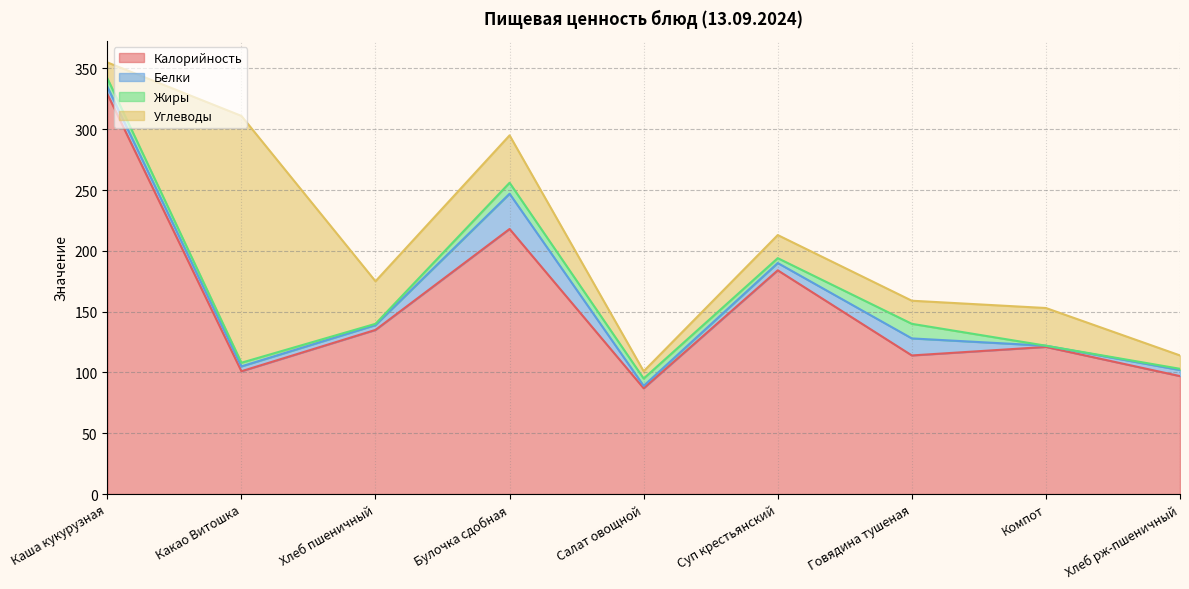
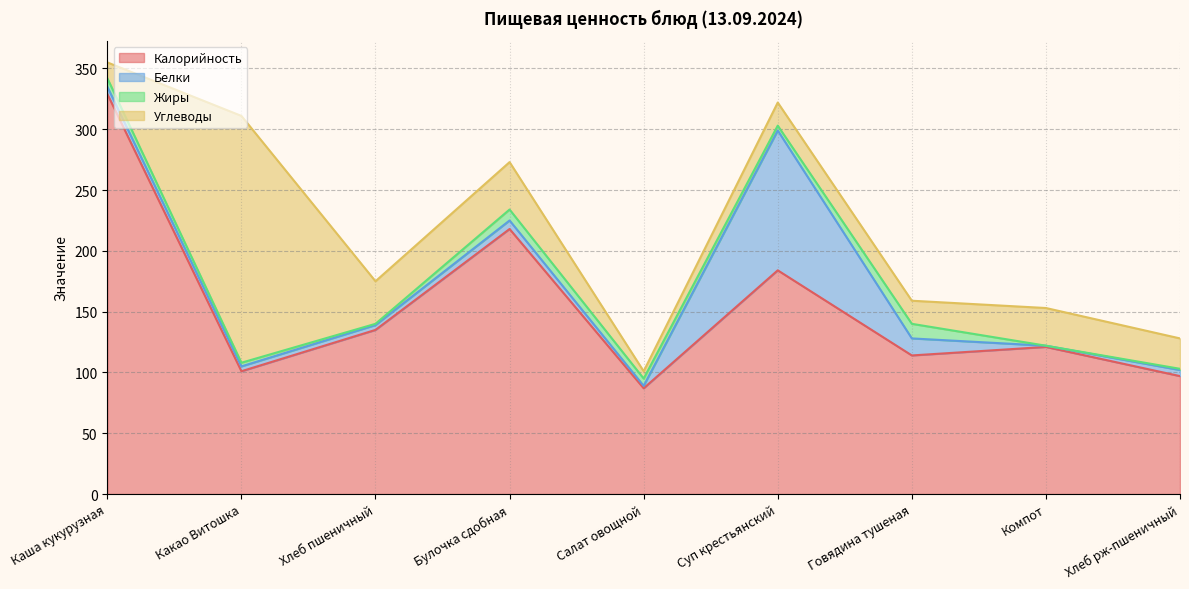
  {
    "Калорийность": {
      "Каша кукурузная": 329,
      "Какао Витошка": 101,
      "Хлеб пшеничный": 135,
      "Булочка сдобная": 218,
      "Суп крестьянский": 184,
      "Говядина тушеная": 114,
      "Хлеб рж-пшеничный": 97
    },
    "Белки": {
      "Каша кукурузная": 6,
      "Какао Витошка": 4,
-     "Булочка сдобная": 29,
-     "Суп крестьянский": 6,
+     "Булочка сдобная": 7,
+     "Суп крестьянский": 115,
      "Говядина тушеная": 14
    },
    "Жиры": {
      "Каша кукурузная": 7,
      "Какао Витошка": 3,
      "Булочка сдобная": 9,
      "Салат овощной": 6,
      "Суп крестьянский": 4,
      "Говядина тушеная": 12
    },
    "Углеводы": {
      "Каша кукурузная": 13,
      "Хлеб пшеничный": 35,
      "Булочка сдобная": 39,
      "Салат овощной": 6,
      "Суп крестьянский": 19,
      "Говядина тушеная": 19,
      "Компот": 31,
-     "Хлеб рж-пшеничный": 11
+     "Хлеб рж-пшеничный": 25
    }
  }
